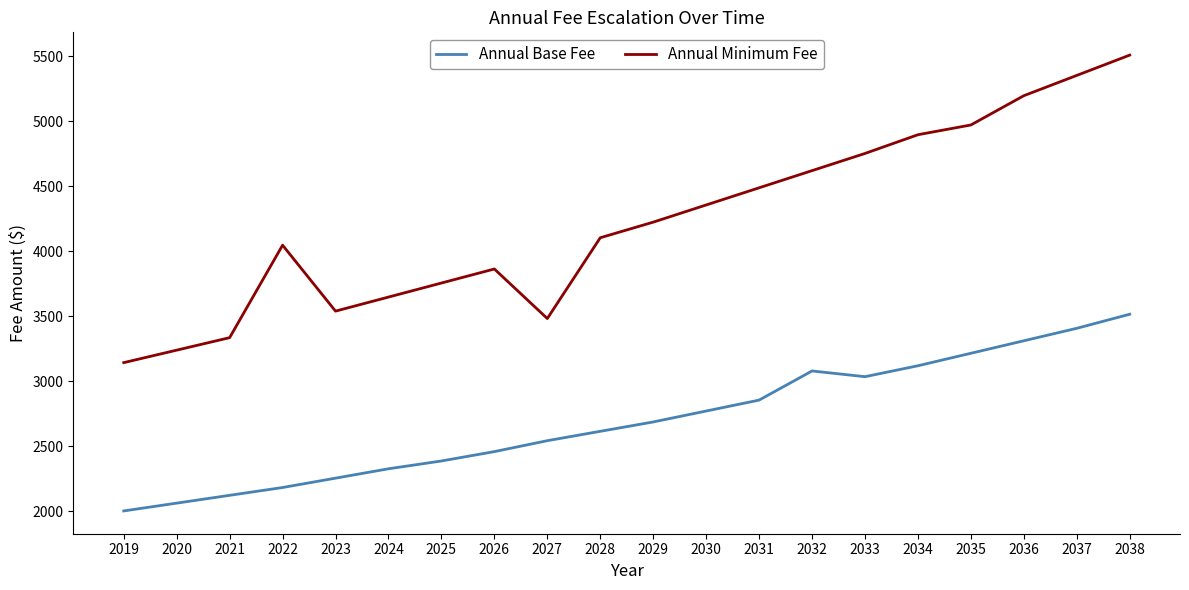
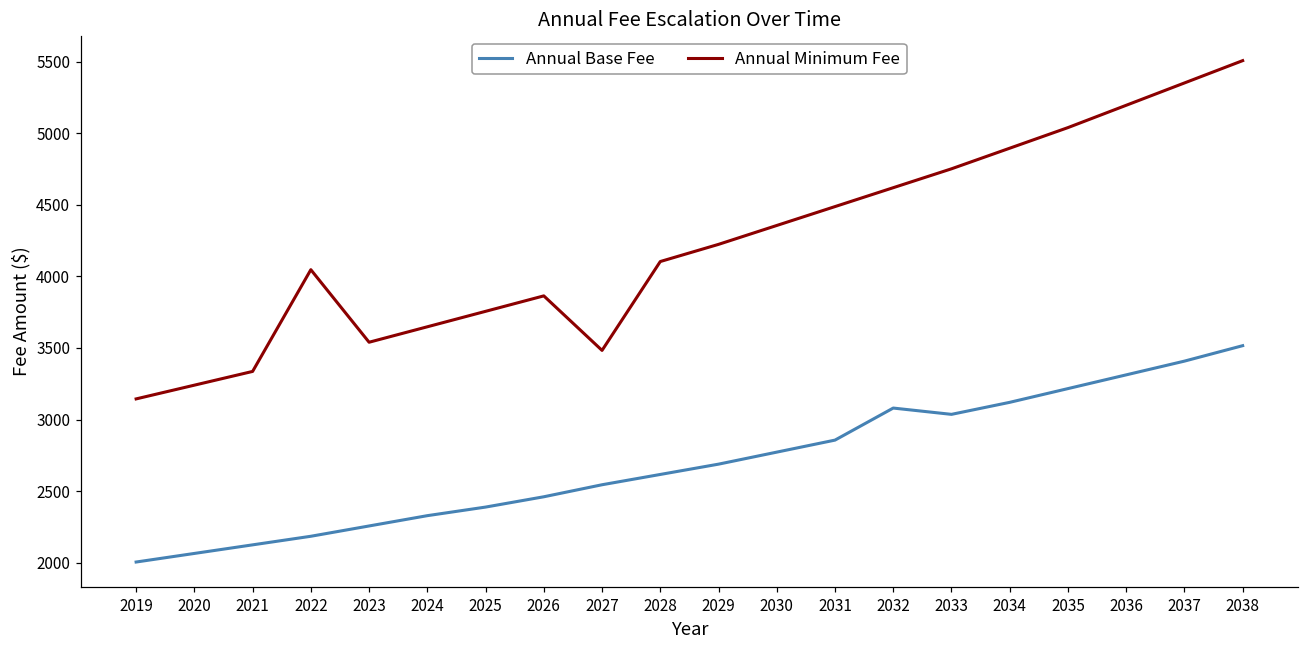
  {
    "Annual Base Fee": {
      "2019": 2000,
      "2020": 2060,
      "2021": 2120,
      "2022": 2180,
      "2023": 2260,
      "2024": 2330,
      "2025": 2390,
      "2026": 2460,
      "2027": 2540,
      "2028": 2620,
      "2029": 2690,
      "2030": 2770,
      "2031": 2860,
      "2032": 3080,
      "2033": 3040,
      "2034": 3120,
      "2035": 3220,
      "2036": 3310,
      "2037": 3410,
      "2038": 3520
    },
    "Annual Minimum Fee": {
      "2019": 3140,
      "2020": 3240,
      "2021": 3340,
      "2022": 4050,
      "2023": 3540,
      "2024": 3650,
      "2025": 3760,
      "2026": 3860,
      "2027": 3480,
      "2028": 4100,
      "2029": 4220,
      "2030": 4360,
      "2031": 4490,
      "2032": 4620,
      "2033": 4750,
      "2034": 4900,
-     "2035": 4970,
+     "2035": 5040,
      "2036": 5200,
      "2037": 5350,
      "2038": 5510
    }
  }
